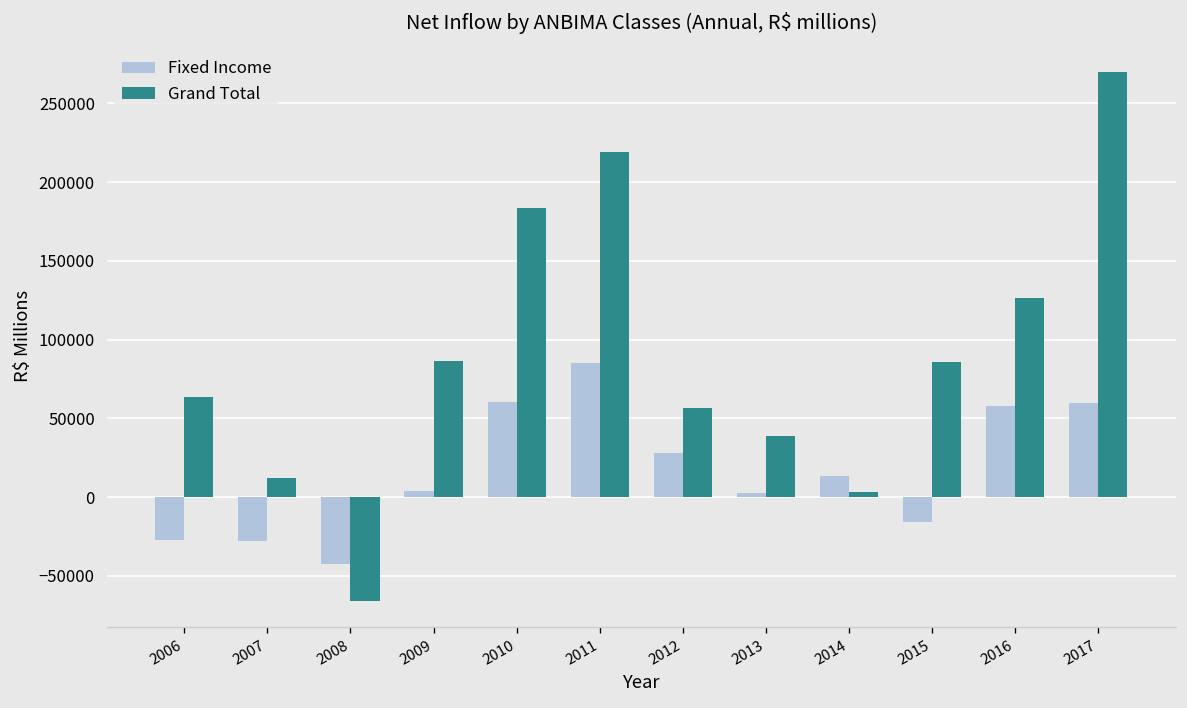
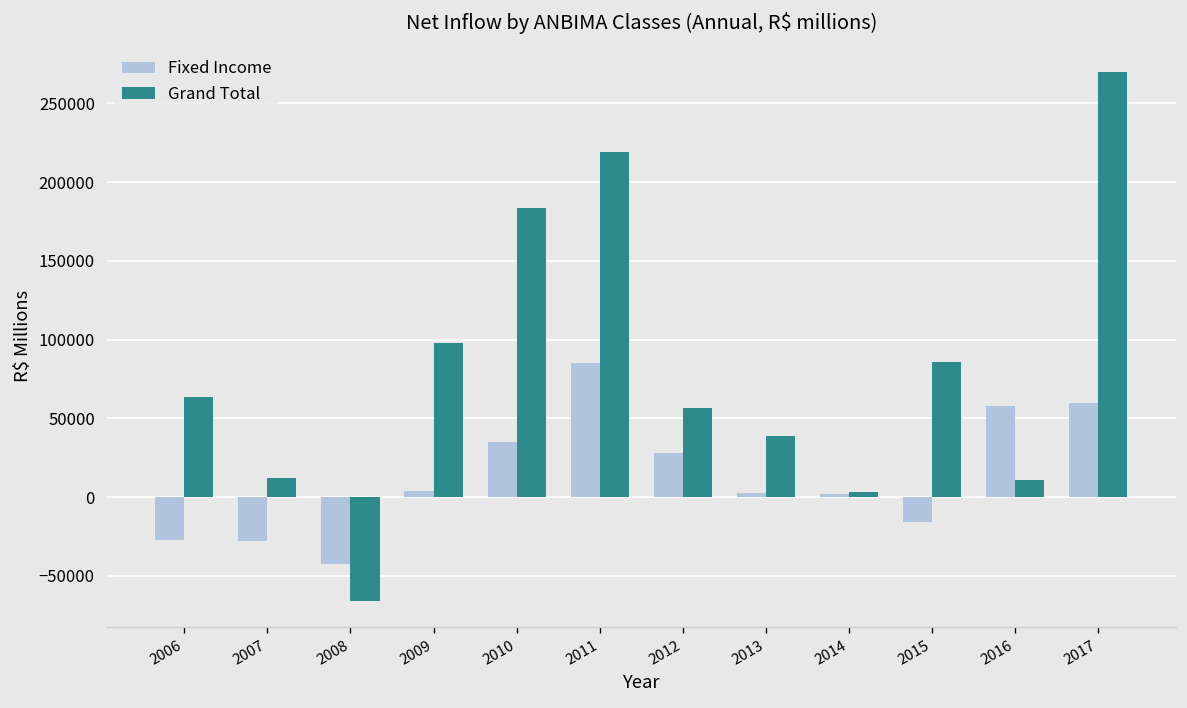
  {
    "Fixed Income": {
      "2006": -27000,
      "2007": -28000,
      "2008": -43000,
      "2009": 4000,
-     "2010": 60000,
+     "2010": 35000,
      "2011": 85000,
      "2012": 28000,
      "2013": 3000,
-     "2014": 14000,
+     "2014": 2000,
      "2015": -15000,
      "2016": 58000,
      "2017": 60000
    },
    "Grand Total": {
      "2006": 64000,
      "2007": 12000,
      "2008": -66000,
-     "2009": 87000,
+     "2009": 98000,
      "2010": 184000,
      "2011": 219000,
      "2012": 57000,
      "2013": 39000,
      "2014": 3000,
      "2015": 86000,
-     "2016": 127000,
+     "2016": 11000,
      "2017": 270000
    }
  }
